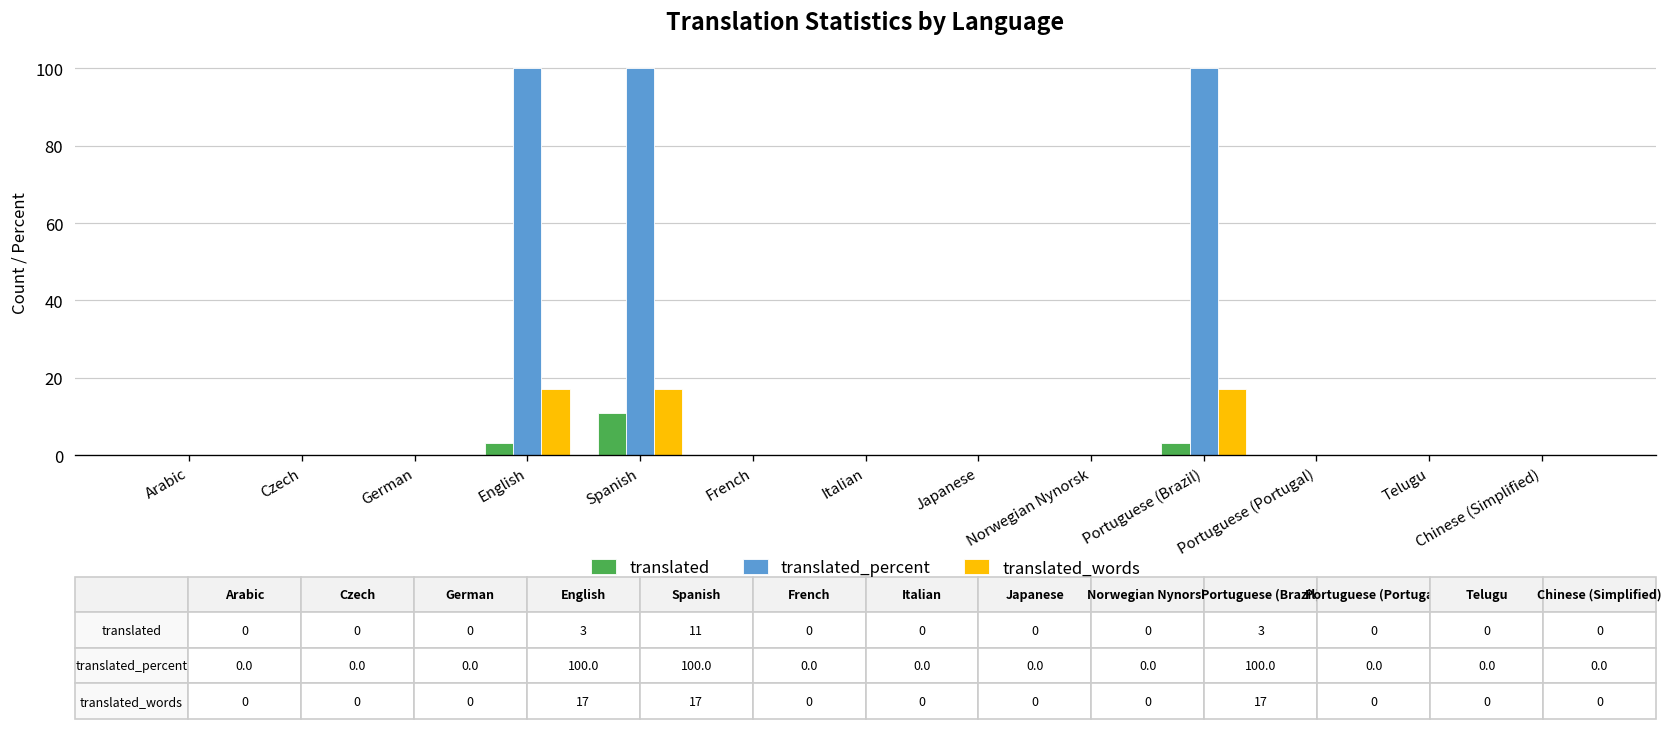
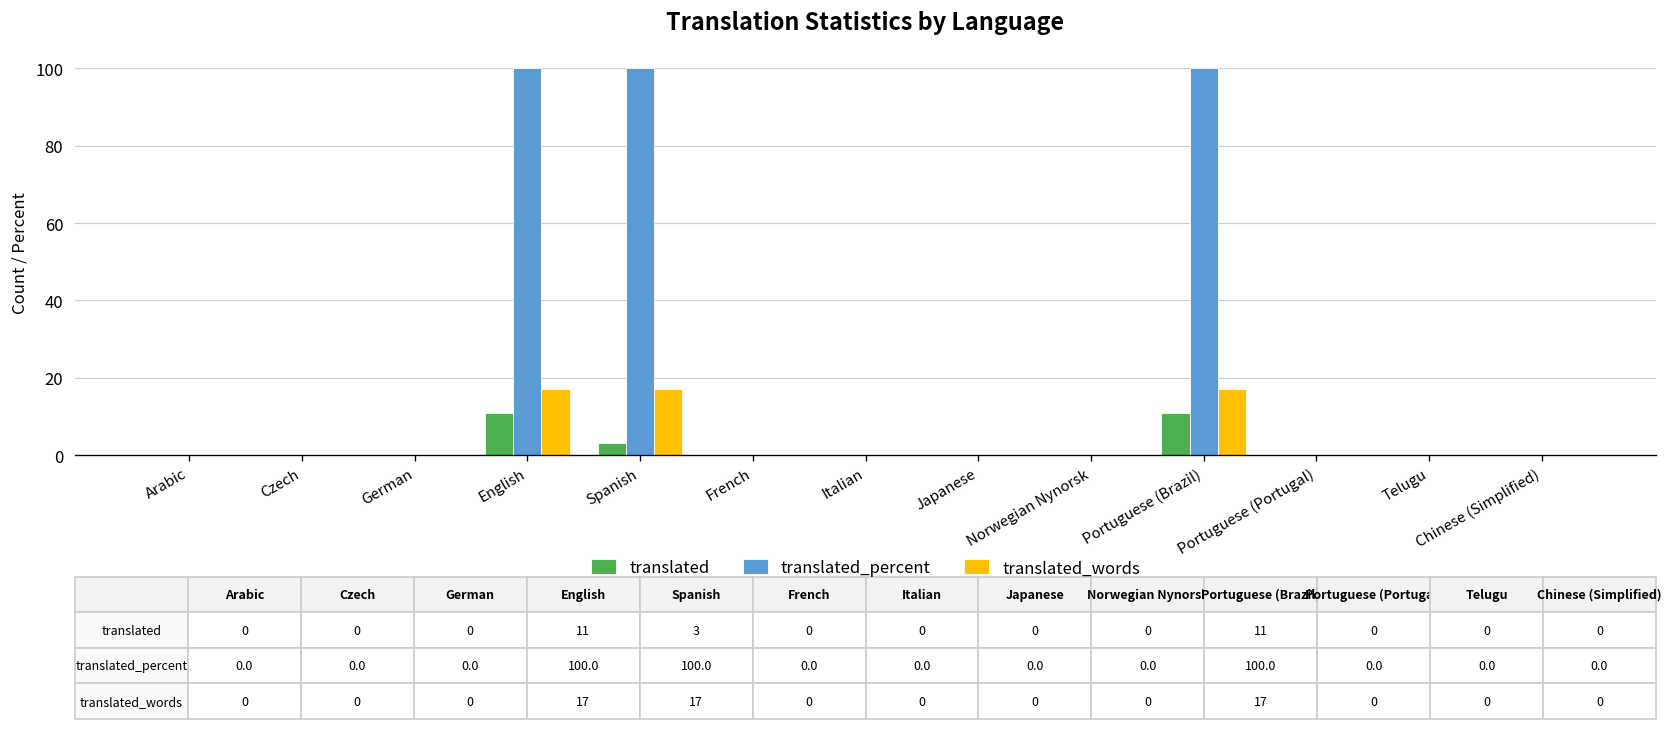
  {
    "translated": {
-     "English": 3,
-     "Spanish": 11,
-     "Portuguese (Brazil)": 3
+     "English": 11,
+     "Spanish": 3,
+     "Portuguese (Brazil)": 11
    },
    "translated_percent": {
      "Arabic": 0,
      "Czech": 0,
      "German": 0,
      "English": 100,
      "Spanish": 100,
      "French": 0,
      "Italian": 0,
      "Japanese": 0,
      "Norwegian Nynorsk": 0,
      "Portuguese (Brazil)": 100,
      "Portuguese (Portugal)": 0,
      "Telugu": 0,
      "Chinese (Simplified)": 0
    },
    "translated_words": {
      "Arabic": 0,
      "Czech": 0,
      "German": 0,
      "English": 17,
      "Spanish": 17,
      "French": 0,
      "Italian": 0,
      "Japanese": 0,
      "Norwegian Nynorsk": 0,
      "Portuguese (Brazil)": 17,
      "Portuguese (Portugal)": 0,
      "Telugu": 0,
      "Chinese (Simplified)": 0
    }
  }
